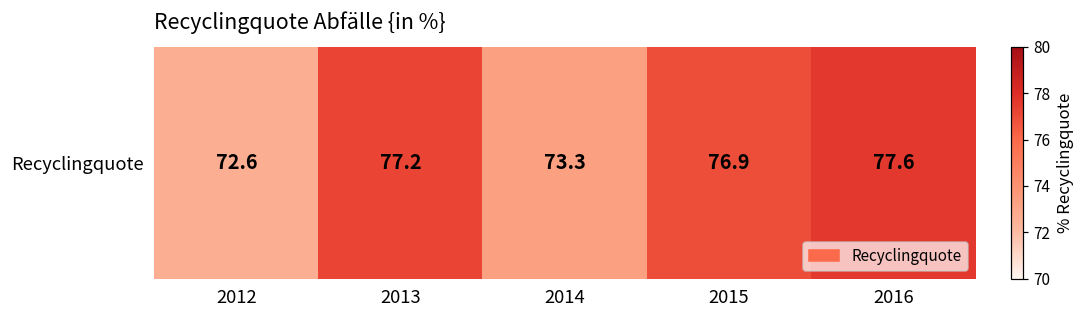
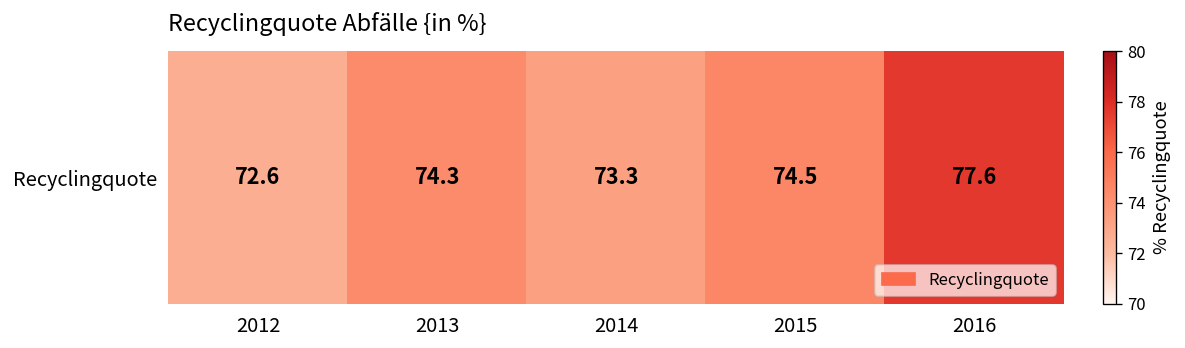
  {
    "Recyclingquote": {
      "2012": 72.6,
-     "2013": 77.2,
+     "2013": 74.3,
      "2014": 73.3,
-     "2015": 76.9,
+     "2015": 74.5,
      "2016": 77.6
    }
  }
